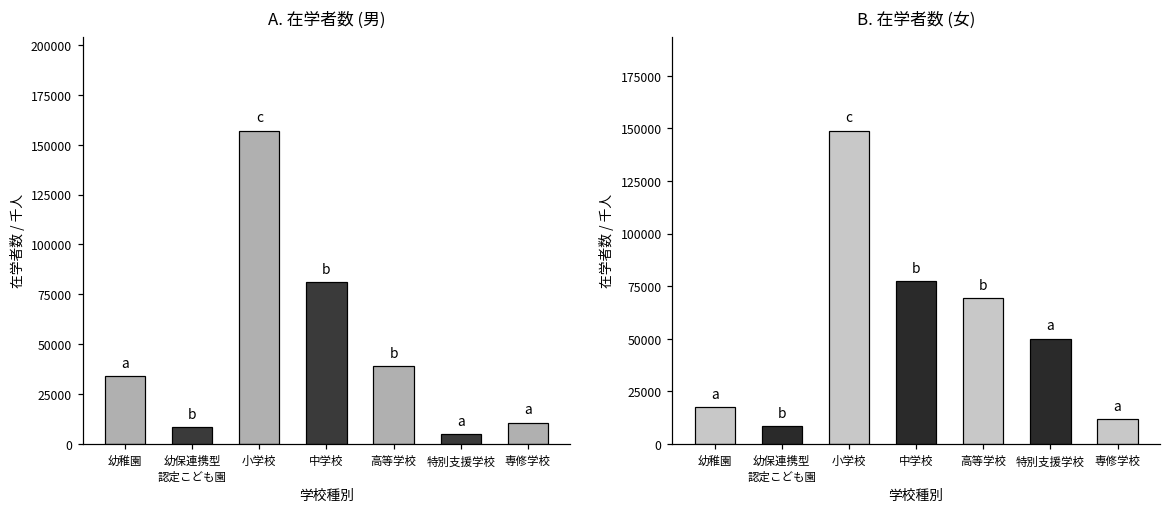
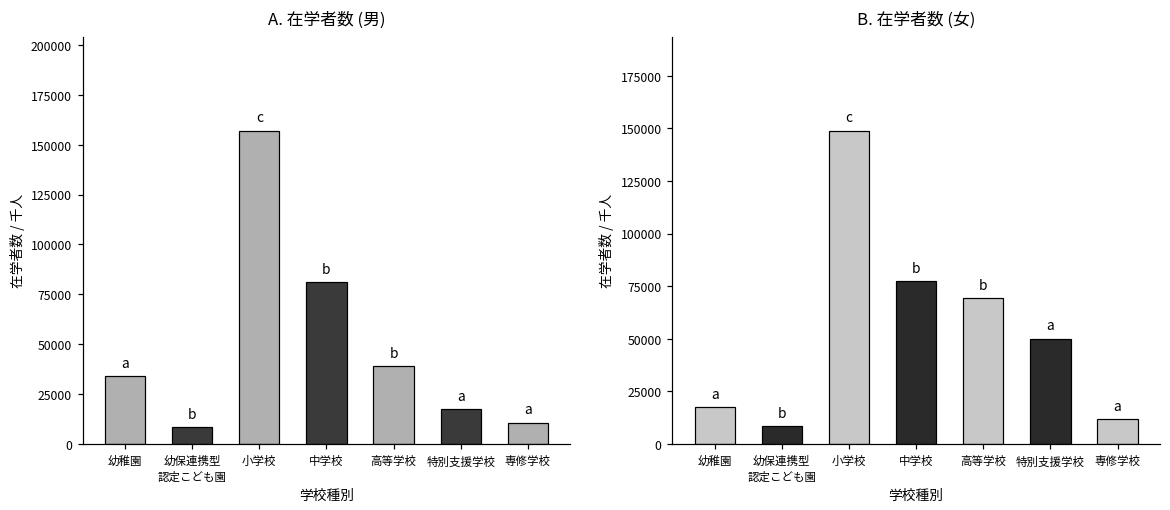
  {
    "A. 在学者数 (男)": {
      "幼稚園": 34000,
      "幼保連携型 認定こども園": 8000,
      "小学校": 157000,
      "中学校": 81000,
      "高等学校": 39000,
-     "特別支援学校": 5000,
+     "特別支援学校": 17000,
      "専修学校": 11000
    },
    "B. 在学者数 (女)": {
      "幼稚園": 17000,
      "幼保連携型 認定こども園": 8000,
      "小学校": 149000,
      "中学校": 77000,
      "高等学校": 69000,
      "特別支援学校": 50000,
      "専修学校": 12000
    }
  }
